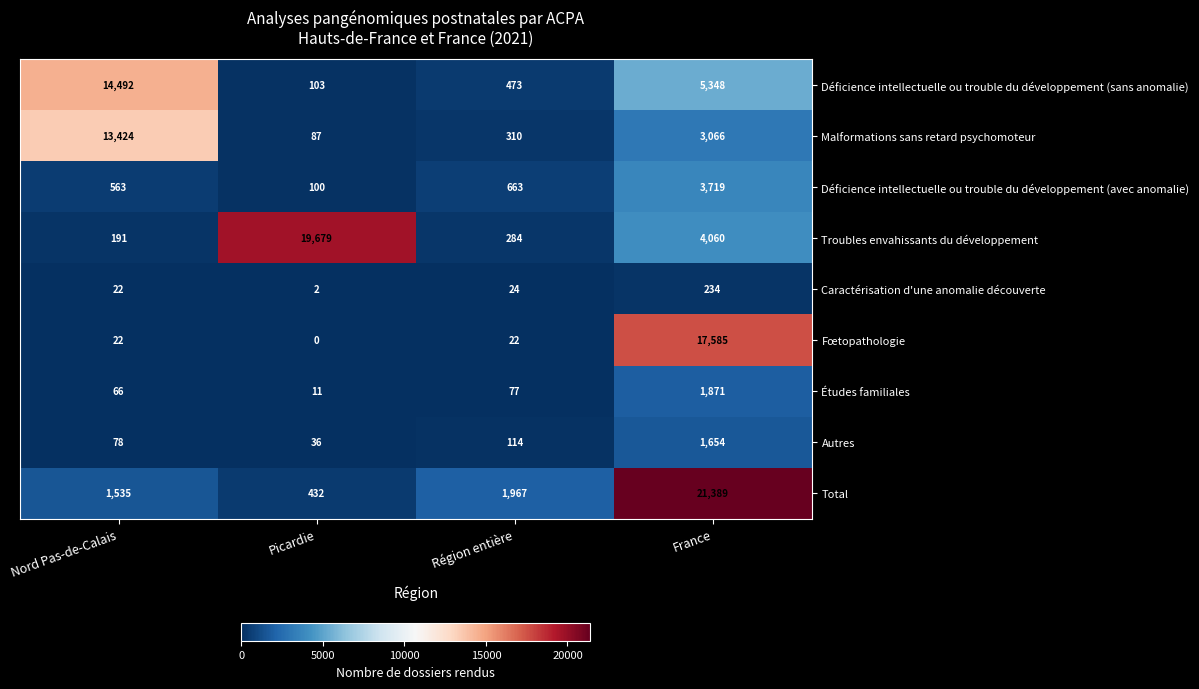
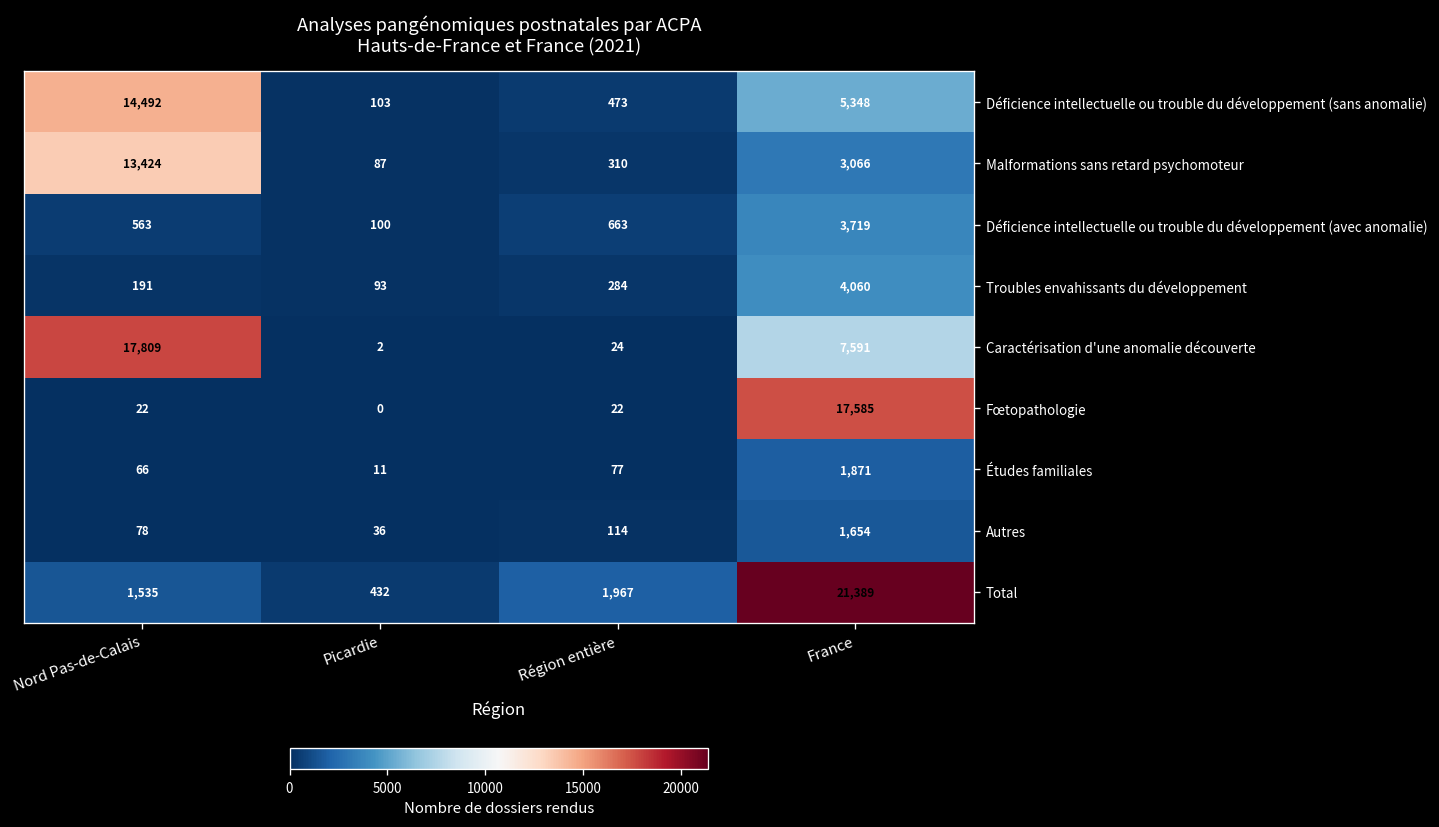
  {
    "Déficience intellectuelle ou trouble du développement (sans anomalie)": {
      "Nord Pas-de-Calais": "14,492",
      "Picardie": "103",
      "Région entière": "473",
      "France": "5,348"
    },
    "Malformations sans retard psychomoteur": {
      "Nord Pas-de-Calais": "13,424",
      "Picardie": "87",
      "Région entière": "310",
      "France": "3,066"
    },
    "Déficience intellectuelle ou trouble du développement (avec anomalie)": {
      "Nord Pas-de-Calais": "563",
      "Picardie": "100",
      "Région entière": "663",
      "France": "3,719"
    },
    "Troubles envahissants du développement": {
      "Nord Pas-de-Calais": "191",
-     "Picardie": "19,679",
+     "Picardie": "93",
      "Région entière": "284",
      "France": "4,060"
    },
    "Caractérisation d'une anomalie découverte": {
-     "Nord Pas-de-Calais": "22",
+     "Nord Pas-de-Calais": "17,809",
      "Picardie": "2",
      "Région entière": "24",
-     "France": "234"
+     "France": "7,591"
    },
    "Fœtopathologie": {
      "Nord Pas-de-Calais": "22",
      "Picardie": "0",
      "Région entière": "22",
      "France": "17,585"
    },
    "Études familiales": {
      "Nord Pas-de-Calais": "66",
      "Picardie": "11",
      "Région entière": "77",
      "France": "1,871"
    },
    "Autres": {
      "Nord Pas-de-Calais": "78",
      "Picardie": "36",
      "Région entière": "114",
      "France": "1,654"
    },
    "Total": {
      "Nord Pas-de-Calais": "1,535",
      "Picardie": "432",
      "Région entière": "1,967",
      "France": "21,389"
    }
  }
